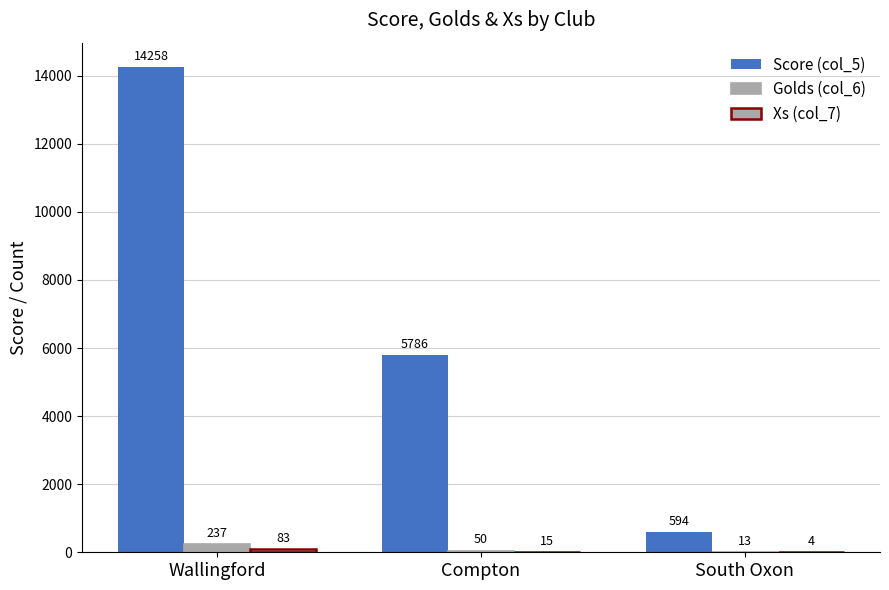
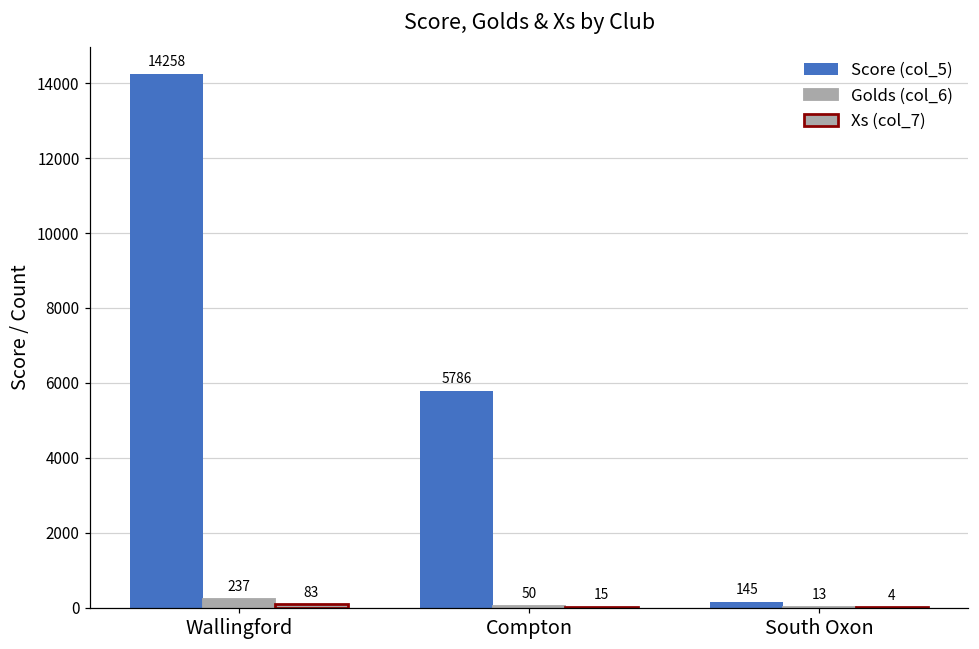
  {
    "Score (col_5)": {
      "Wallingford": 14258,
      "Compton": 5786,
-     "South Oxon": 594
+     "South Oxon": 145
    }
  }
